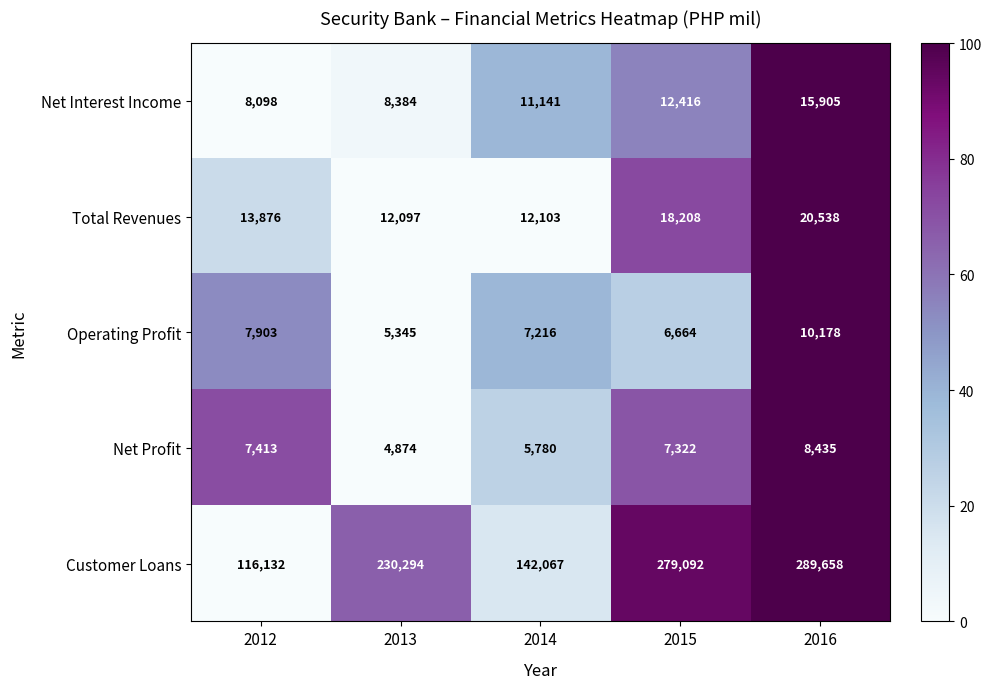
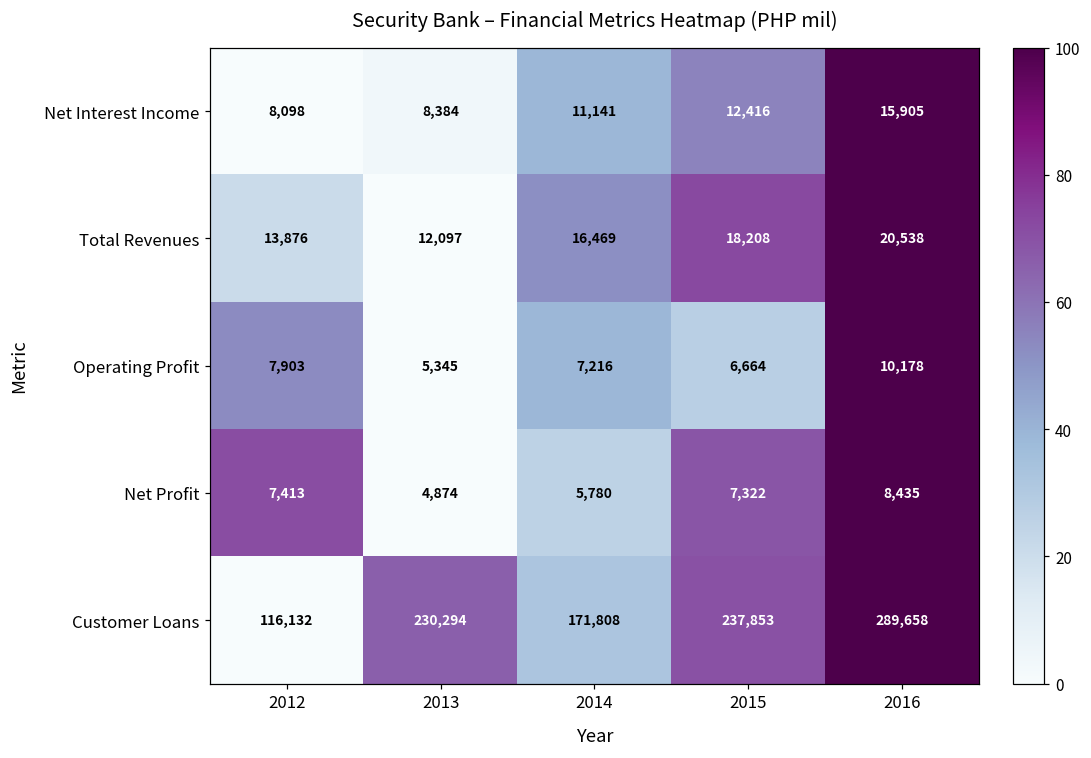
  {
    "Net Interest Income": {
      "2012": "8,098",
      "2013": "8,384",
      "2014": "11,141",
      "2015": "12,416",
      "2016": "15,905"
    },
    "Total Revenues": {
      "2012": "13,876",
      "2013": "12,097",
-     "2014": "12,103",
+     "2014": "16,469",
      "2015": "18,208",
      "2016": "20,538"
    },
    "Operating Profit": {
      "2012": "7,903",
      "2013": "5,345",
      "2014": "7,216",
      "2015": "6,664",
      "2016": "10,178"
    },
    "Net Profit": {
      "2012": "7,413",
      "2013": "4,874",
      "2014": "5,780",
      "2015": "7,322",
      "2016": "8,435"
    },
    "Customer Loans": {
      "2012": "116,132",
      "2013": "230,294",
-     "2014": "142,067",
-     "2015": "279,092",
+     "2014": "171,808",
+     "2015": "237,853",
      "2016": "289,658"
    }
  }
